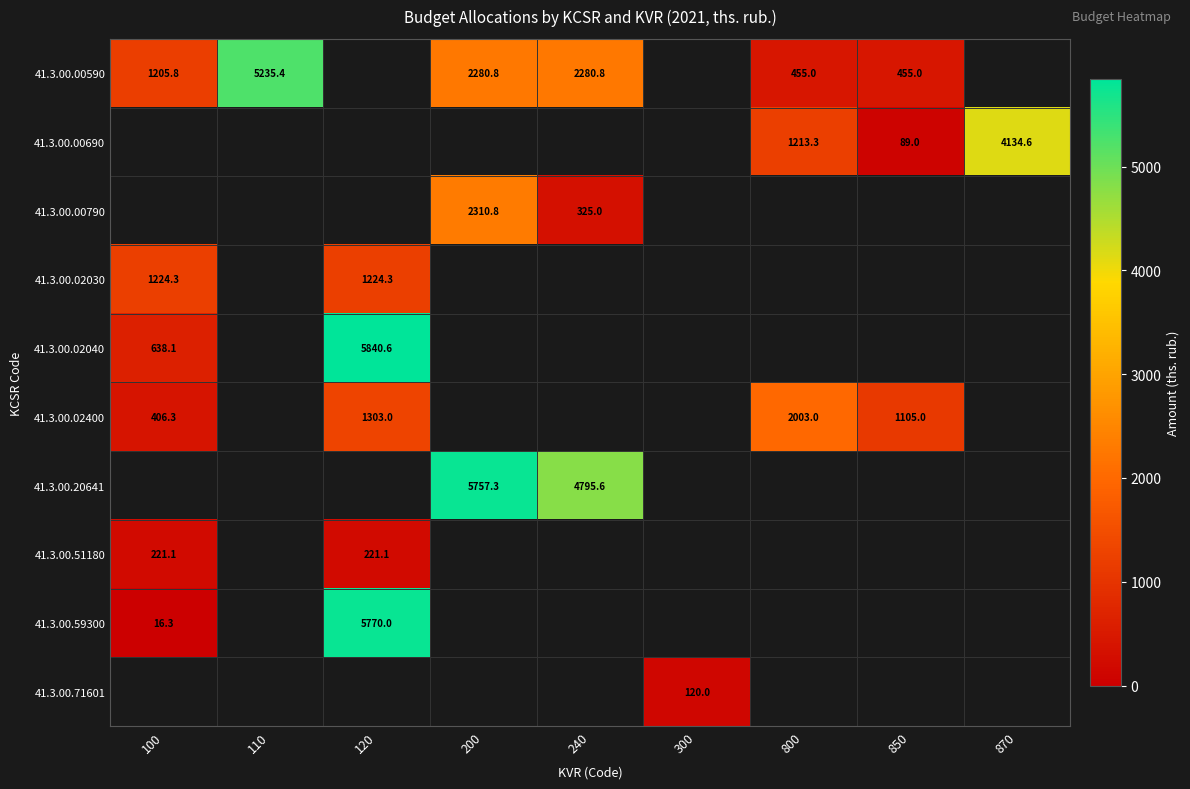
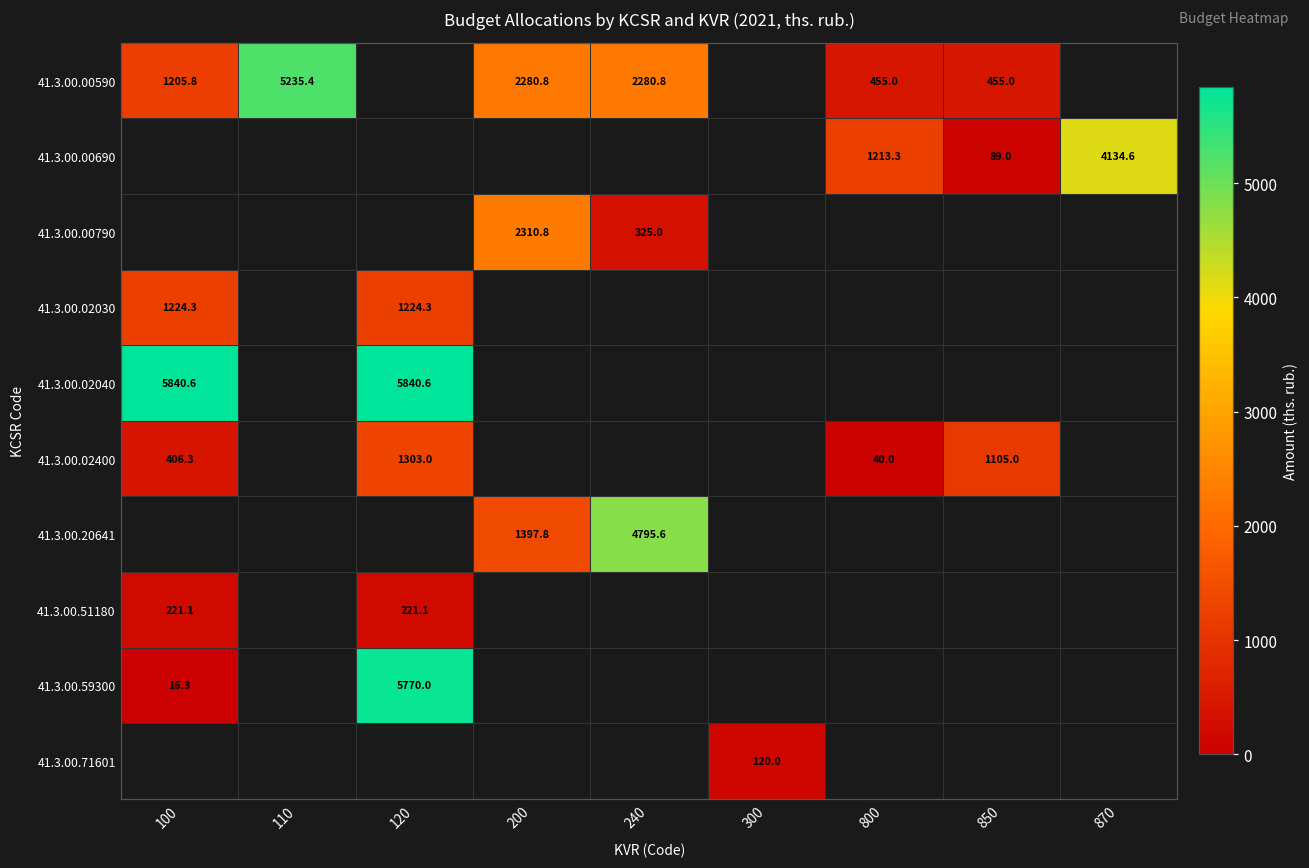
  {
    "41.3.00.00590": {
      "100": 1205.8,
      "110": 5235.4,
      "200": 2280.8,
      "240": 2280.8,
      "800": 455.0,
      "850": 455.0
    },
    "41.3.00.00690": {
      "800": 1213.3,
      "850": 89.0,
      "870": 4134.6
    },
    "41.3.00.00790": {
      "200": 2310.8,
      "240": 325.0
    },
    "41.3.00.02030": {
      "100": 1224.3,
      "120": 1224.3
    },
    "41.3.00.02040": {
-     "100": 638.1,
+     "100": 5840.6,
      "120": 5840.6
    },
    "41.3.00.02400": {
      "100": 406.3,
      "120": 1303.0,
-     "800": 2003.0,
+     "800": 40.0,
      "850": 1105.0
    },
    "41.3.00.20641": {
-     "200": 5757.3,
+     "200": 1397.8,
      "240": 4795.6
    },
    "41.3.00.51180": {
      "100": 221.1,
      "120": 221.1
    },
    "41.3.00.59300": {
      "100": 16.3,
      "120": 5770.0
    },
    "41.3.00.71601": {
      "300": 120.0
    }
  }
